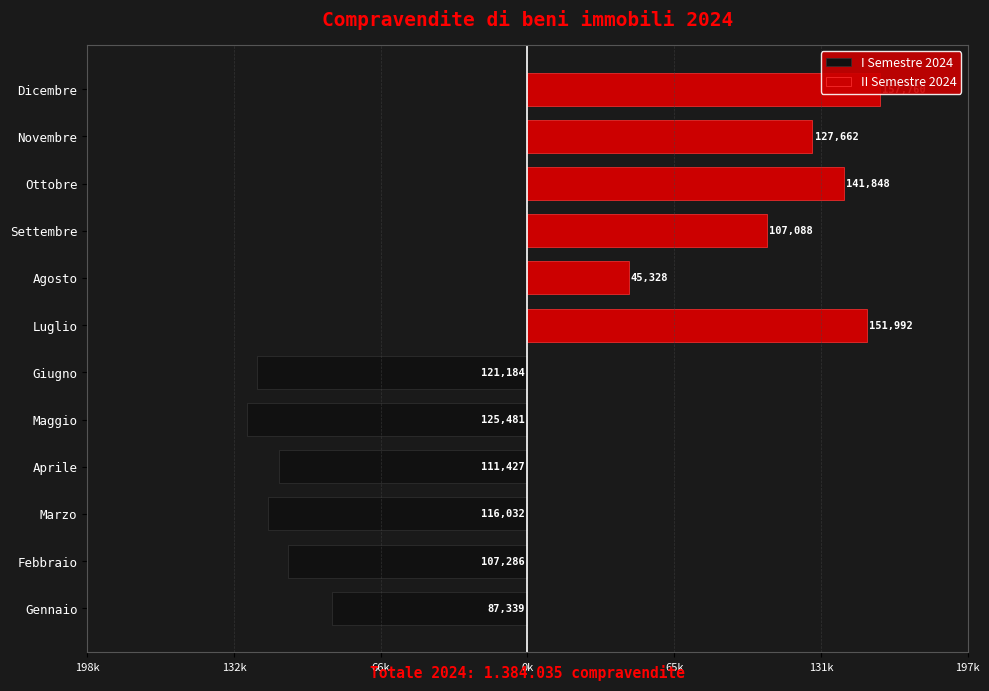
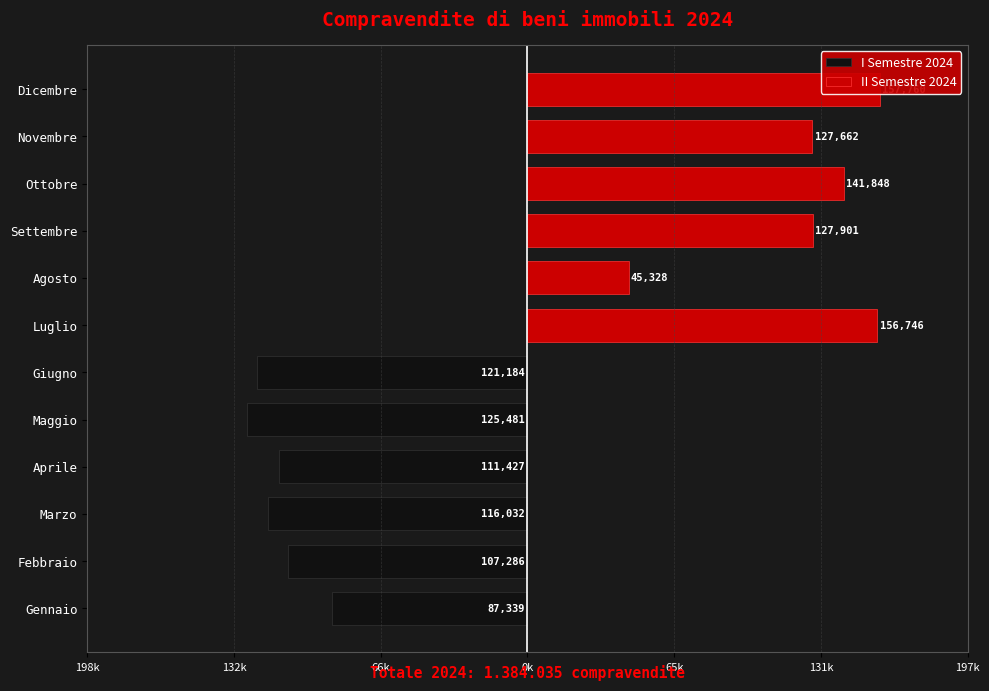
  {
    "II Semestre 2024": {
      "Novembre": "127,662",
      "Ottobre": "141,848",
-     "Settembre": "107,088",
+     "Settembre": "127,901",
      "Agosto": "45,328",
-     "Luglio": "151,992"
+     "Luglio": "156,746"
    }
  }
